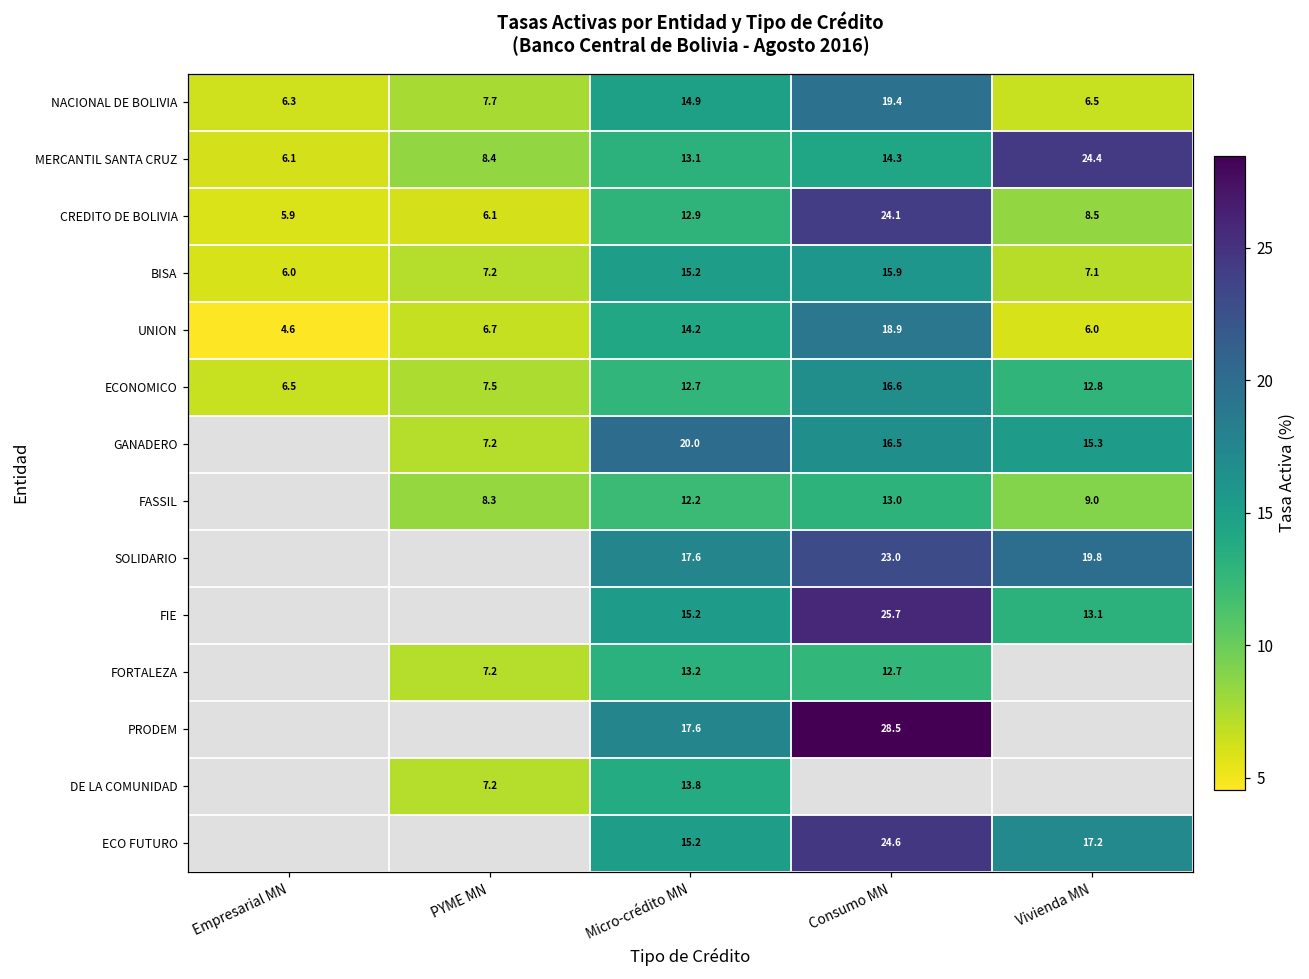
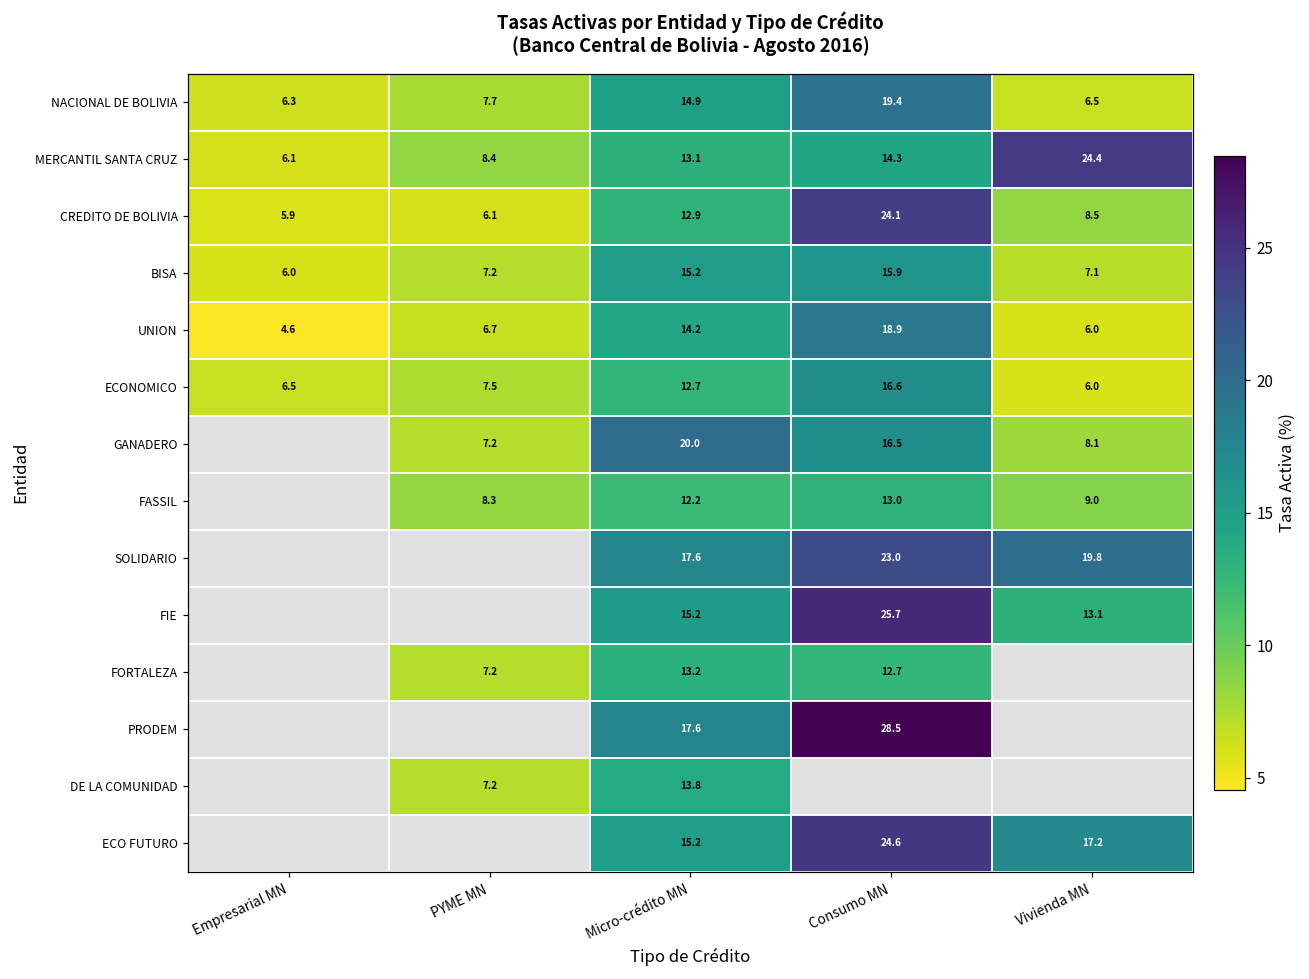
  {
    "NACIONAL DE BOLIVIA": {
      "Empresarial MN": 6.3,
      "PYME MN": 7.7,
      "Micro-crédito MN": 14.9,
      "Consumo MN": 19.4,
      "Vivienda MN": 6.5
    },
    "MERCANTIL SANTA CRUZ": {
      "Empresarial MN": 6.1,
      "PYME MN": 8.4,
      "Micro-crédito MN": 13.1,
      "Consumo MN": 14.3,
      "Vivienda MN": 24.4
    },
    "CREDITO DE BOLIVIA": {
      "Empresarial MN": 5.9,
      "PYME MN": 6.1,
      "Micro-crédito MN": 12.9,
      "Consumo MN": 24.1,
      "Vivienda MN": 8.5
    },
    "BISA": {
      "Empresarial MN": 6.0,
      "PYME MN": 7.2,
      "Micro-crédito MN": 15.2,
      "Consumo MN": 15.9,
      "Vivienda MN": 7.1
    },
    "UNION": {
      "Empresarial MN": 4.6,
      "PYME MN": 6.7,
      "Micro-crédito MN": 14.2,
      "Consumo MN": 18.9,
      "Vivienda MN": 6.0
    },
    "ECONOMICO": {
      "Empresarial MN": 6.5,
      "PYME MN": 7.5,
      "Micro-crédito MN": 12.7,
      "Consumo MN": 16.6,
-     "Vivienda MN": 12.8
+     "Vivienda MN": 6.0
    },
    "GANADERO": {
      "PYME MN": 7.2,
      "Micro-crédito MN": 20.0,
      "Consumo MN": 16.5,
-     "Vivienda MN": 15.3
+     "Vivienda MN": 8.1
    },
    "FASSIL": {
      "PYME MN": 8.3,
      "Micro-crédito MN": 12.2,
      "Consumo MN": 13.0,
      "Vivienda MN": 9.0
    },
    "SOLIDARIO": {
      "Micro-crédito MN": 17.6,
      "Consumo MN": 23.0,
      "Vivienda MN": 19.8
    },
    "FIE": {
      "Micro-crédito MN": 15.2,
      "Consumo MN": 25.7,
      "Vivienda MN": 13.1
    },
    "FORTALEZA": {
      "PYME MN": 7.2,
      "Micro-crédito MN": 13.2,
      "Consumo MN": 12.7
    },
    "PRODEM": {
      "Micro-crédito MN": 17.6,
      "Consumo MN": 28.5
    },
    "DE LA COMUNIDAD": {
      "PYME MN": 7.2,
      "Micro-crédito MN": 13.8
    },
    "ECO FUTURO": {
      "Micro-crédito MN": 15.2,
      "Consumo MN": 24.6,
      "Vivienda MN": 17.2
    }
  }
